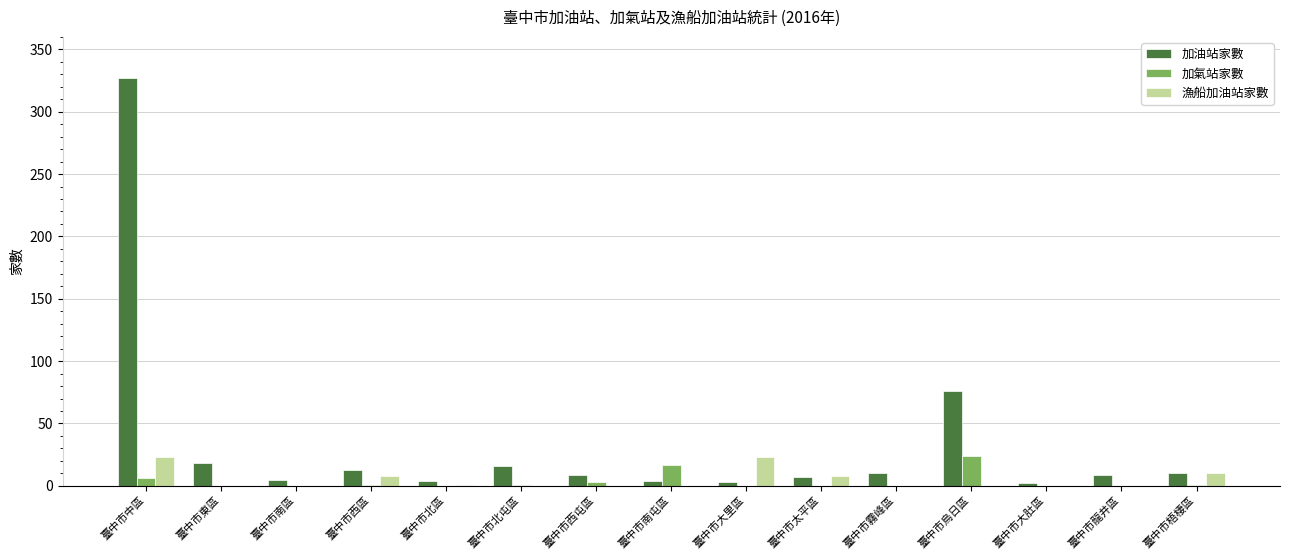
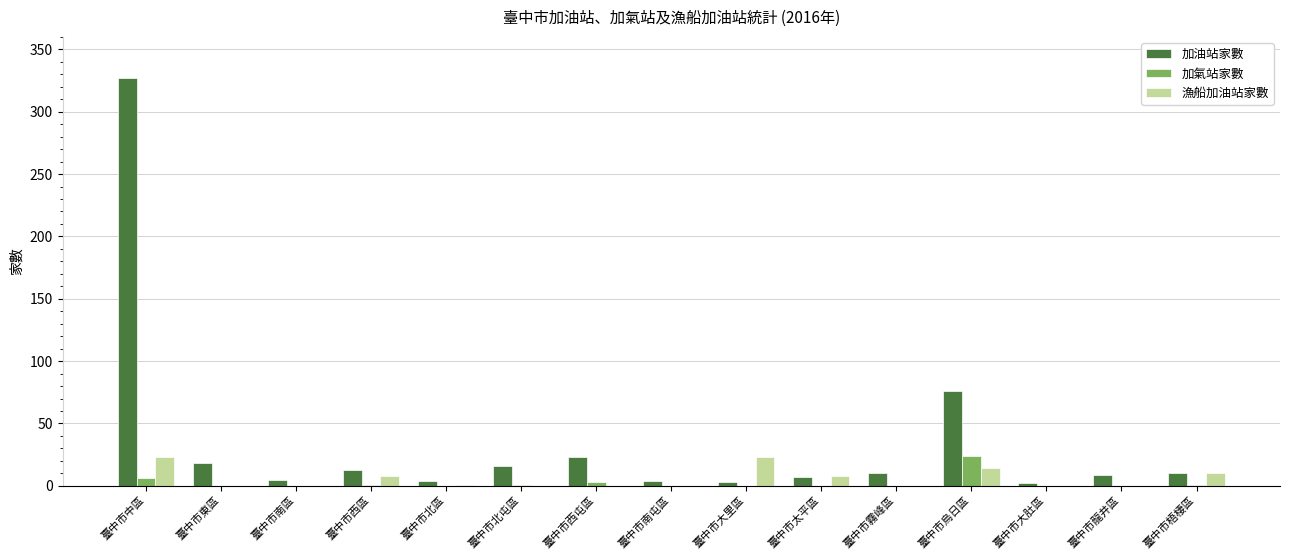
  {
    "加油站家數": {
      "臺中市中區": 327,
      "臺中市東區": 18,
      "臺中市南區": 5,
      "臺中市西區": 13,
      "臺中市北區": 4,
      "臺中市北屯區": 16,
-     "臺中市西屯區": 9,
+     "臺中市西屯區": 23,
      "臺中市南屯區": 4,
      "臺中市大里區": 3,
      "臺中市太平區": 7,
      "臺中市霧峰區": 10,
      "臺中市烏日區": 76,
      "臺中市龍井區": 9,
      "臺中市梧棲區": 10
    },
    "加氣站家數": {
      "臺中市中區": 6,
      "臺中市東區": 0,
      "臺中市南區": 0,
      "臺中市北區": 0,
      "臺中市西屯區": 3,
-     "臺中市南屯區": 17,
+     "臺中市南屯區": 0,
      "臺中市大里區": 0,
      "臺中市太平區": 0,
      "臺中市霧峰區": 0,
      "臺中市烏日區": 24,
      "臺中市大肚區": 0,
      "臺中市龍井區": 0
    },
    "漁船加油站家數": {
      "臺中市中區": 23,
      "臺中市東區": 0,
      "臺中市南區": 0,
      "臺中市西區": 8,
      "臺中市北屯區": 0,
      "臺中市西屯區": 0,
      "臺中市南屯區": 0,
      "臺中市大里區": 23,
      "臺中市太平區": 8,
      "臺中市霧峰區": 0,
-     "臺中市烏日區": 0,
+     "臺中市烏日區": 14,
      "臺中市大肚區": 0,
      "臺中市龍井區": 0,
      "臺中市梧棲區": 10
    }
  }
